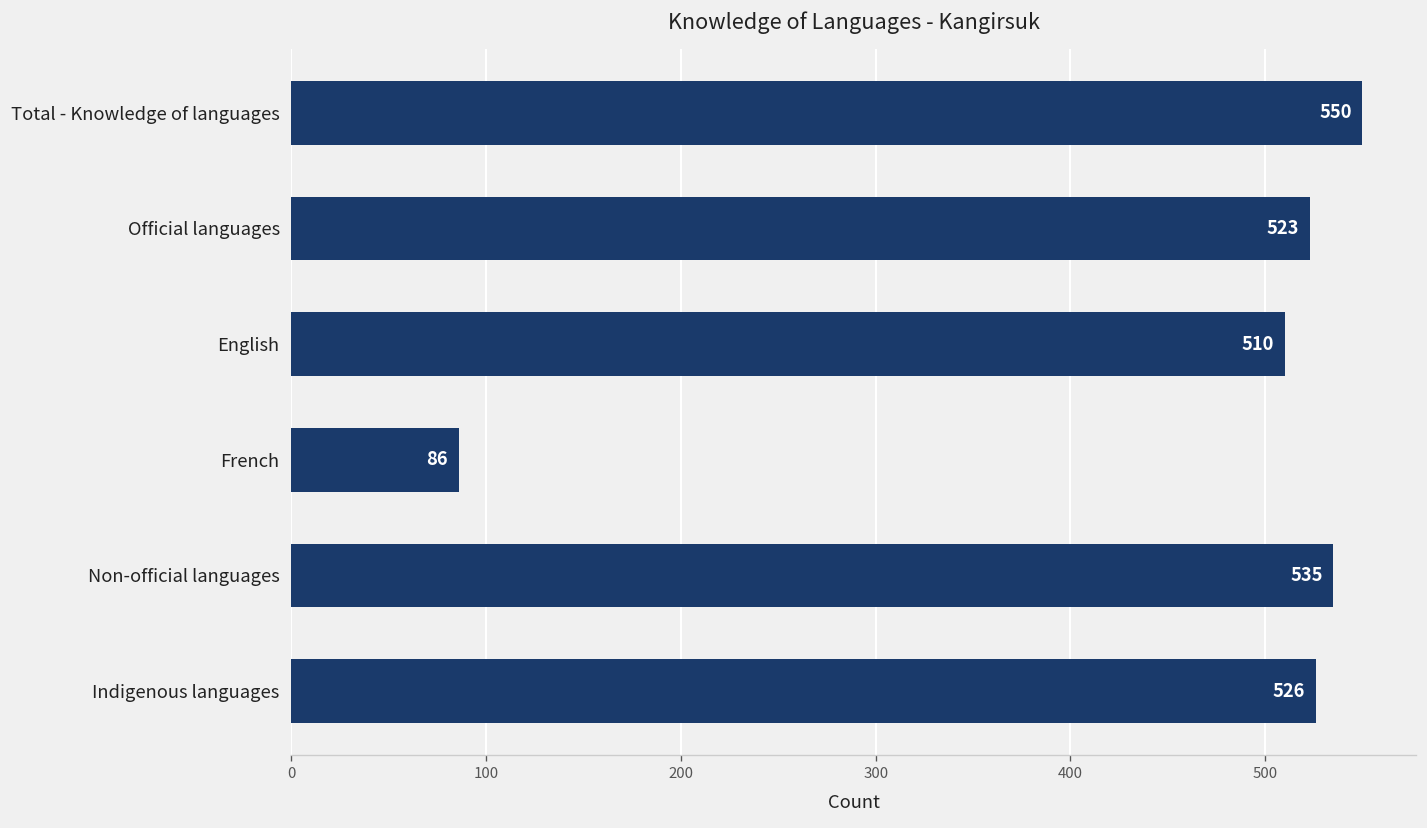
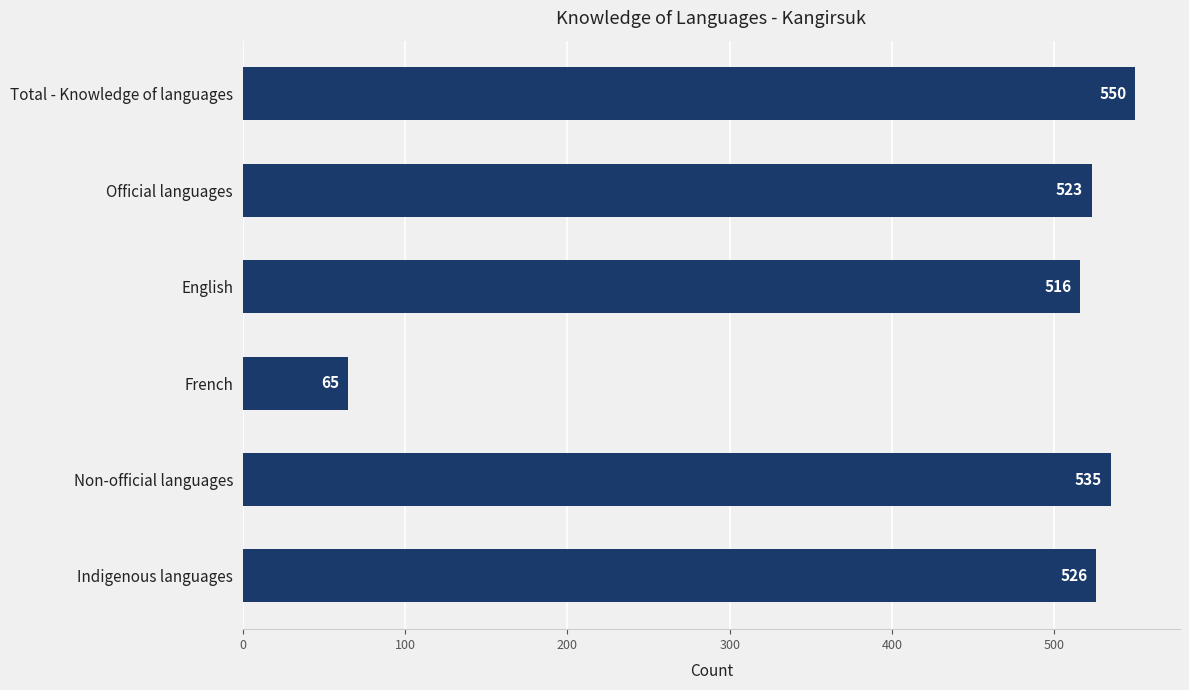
  {
    "Total - Knowledge of languages": 550,
    "Official languages": 523,
-   "English": 510,
-   "French": 86,
+   "English": 516,
+   "French": 65,
    "Non-official languages": 535,
    "Indigenous languages": 526
  }
